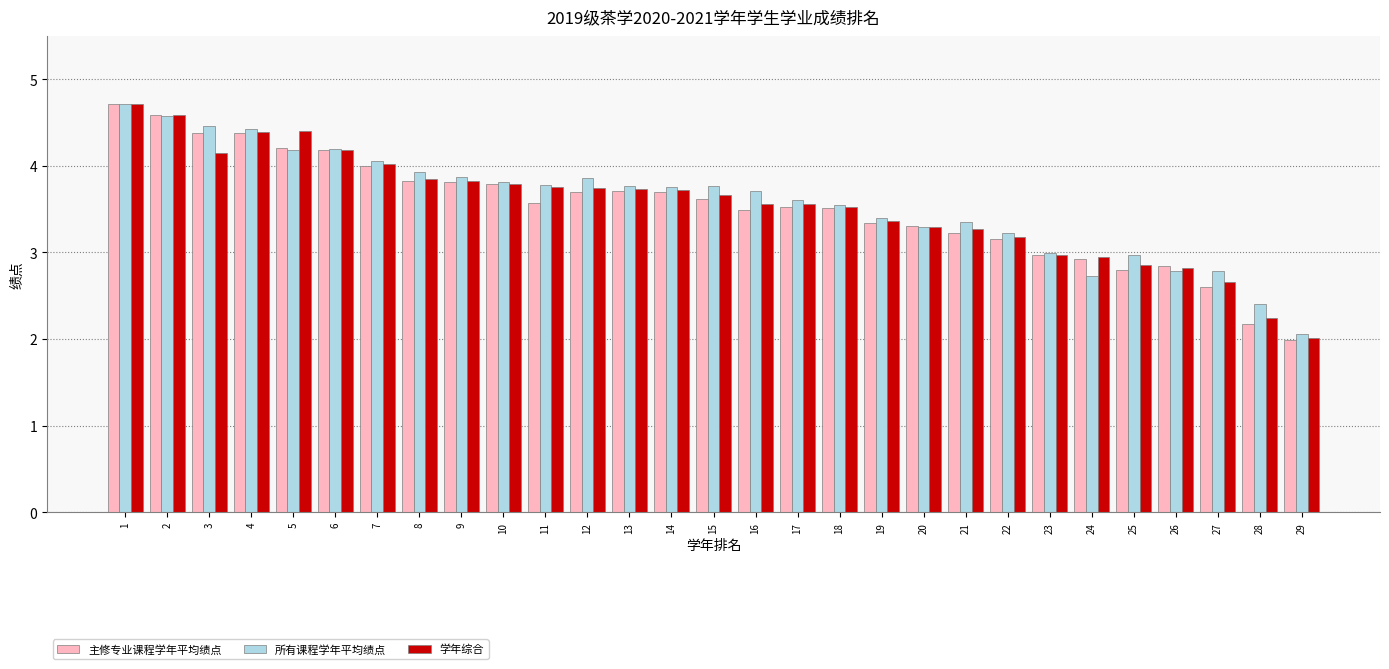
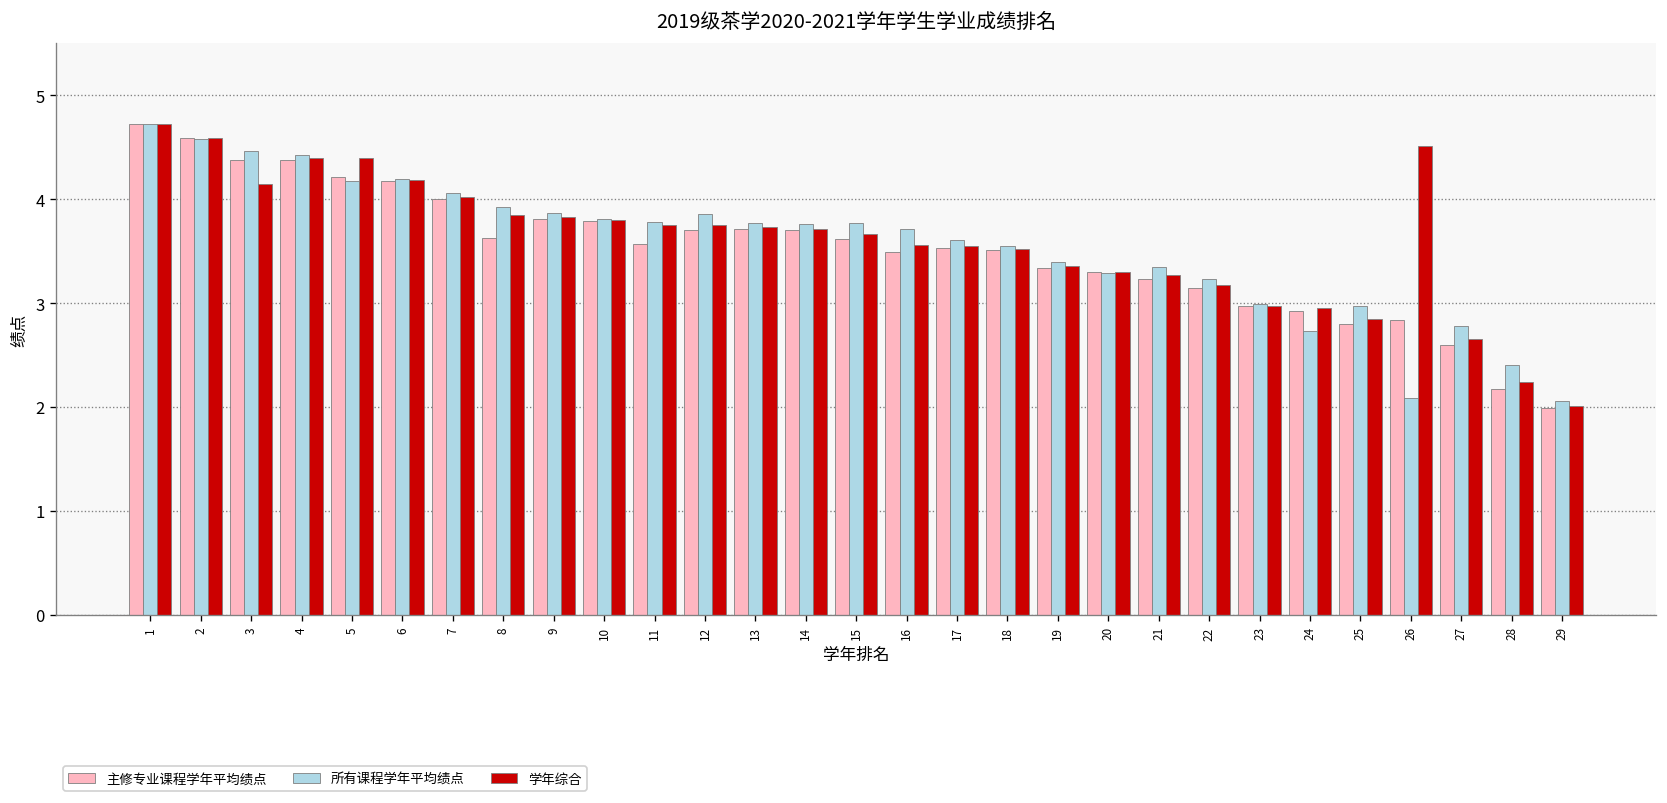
  {
    "主修专业课程学年平均绩点": {
      "1": 4.7,
      "2": 4.6,
      "3": 4.4,
      "4": 4.4,
      "5": 4.2,
      "6": 4.2,
      "7": 4.0,
-     "8": 3.8,
+     "8": 3.6,
      "9": 3.8,
      "10": 3.8,
      "11": 3.6,
      "12": 3.7,
      "13": 3.7,
      "14": 3.7,
      "15": 3.6,
      "16": 3.5,
      "17": 3.5,
      "18": 3.5,
      "19": 3.3,
      "20": 3.3,
      "21": 3.2,
      "22": 3.2,
      "23": 3.0,
      "24": 2.9,
      "25": 2.8,
      "26": 2.8,
      "27": 2.6,
      "28": 2.2,
      "29": 2.0
    },
    "所有课程学年平均绩点": {
      "1": 4.7,
      "2": 4.6,
      "3": 4.5,
      "4": 4.4,
      "5": 4.2,
      "6": 4.2,
      "7": 4.1,
      "8": 3.9,
      "9": 3.9,
      "10": 3.8,
      "11": 3.8,
      "12": 3.9,
      "13": 3.8,
      "14": 3.8,
      "15": 3.8,
      "16": 3.7,
      "17": 3.6,
      "18": 3.6,
      "19": 3.4,
      "20": 3.3,
      "21": 3.4,
      "22": 3.2,
      "23": 3.0,
      "24": 2.7,
      "25": 3.0,
-     "26": 2.8,
+     "26": 2.1,
      "27": 2.8,
      "28": 2.4,
      "29": 2.1
    },
    "学年综合": {
      "1": 4.7,
      "2": 4.6,
      "3": 4.1,
      "4": 4.4,
      "5": 4.4,
      "6": 4.2,
      "7": 4.0,
      "8": 3.9,
      "9": 3.8,
      "10": 3.8,
      "11": 3.8,
      "12": 3.7,
      "13": 3.7,
      "14": 3.7,
      "15": 3.7,
      "16": 3.6,
      "17": 3.6,
      "18": 3.5,
      "19": 3.4,
      "20": 3.3,
      "21": 3.3,
      "22": 3.2,
      "23": 3.0,
      "24": 3.0,
      "25": 2.9,
-     "26": 2.8,
+     "26": 4.5,
      "27": 2.7,
      "28": 2.2,
      "29": 2.0
    }
  }
